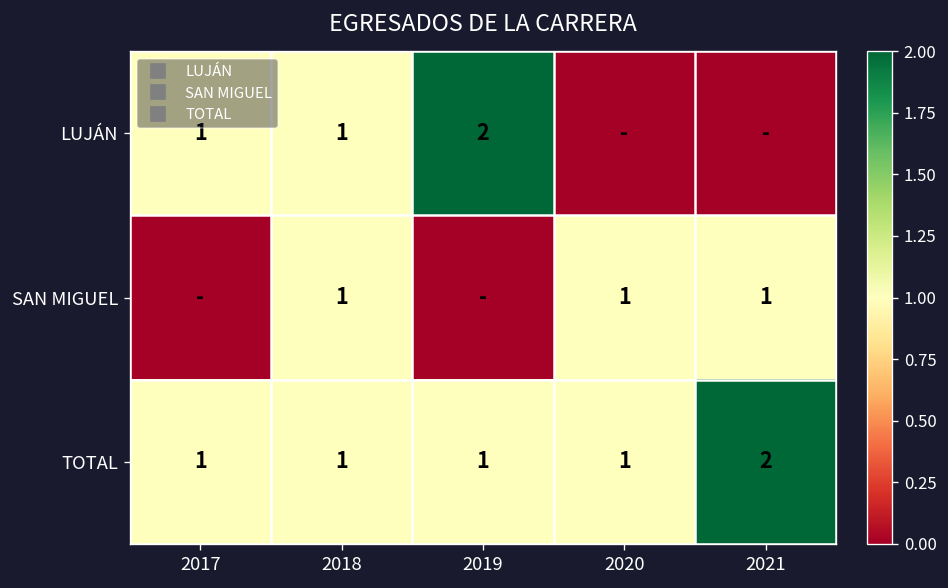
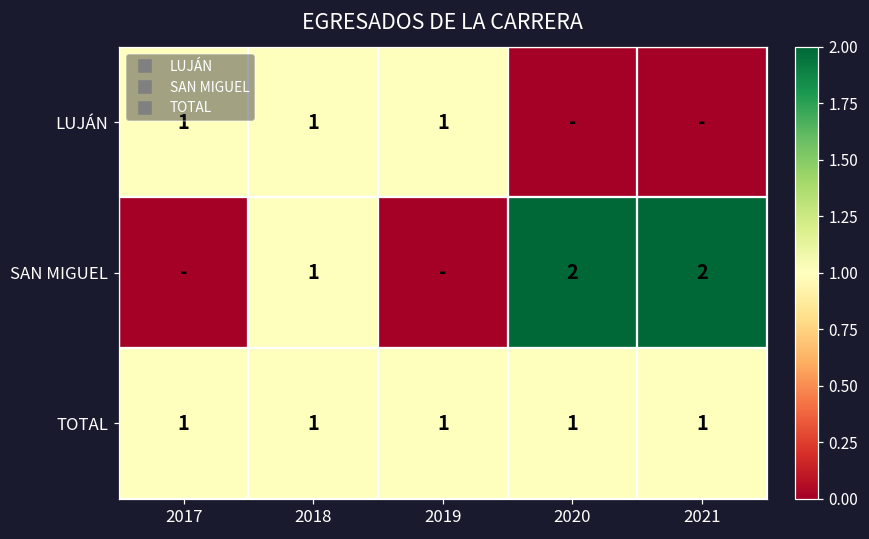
  {
    "LUJÁN": {
      "2018": 1,
-     "2019": 2
+     "2019": 1
    },
    "SAN MIGUEL": {
      "2018": 1,
-     "2020": 1,
-     "2021": 1
+     "2020": 2,
+     "2021": 2
    },
    "TOTAL": {
      "2017": 1,
      "2018": 1,
      "2019": 1,
      "2020": 1,
-     "2021": 2
+     "2021": 1
    }
  }
